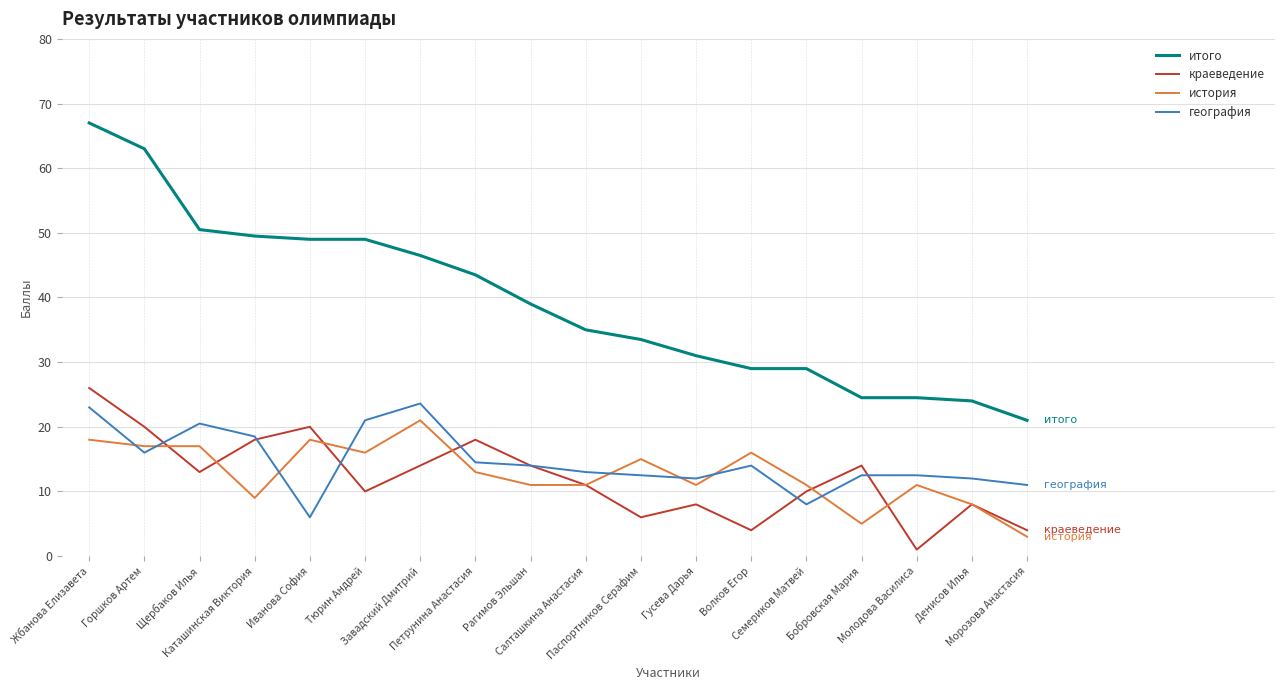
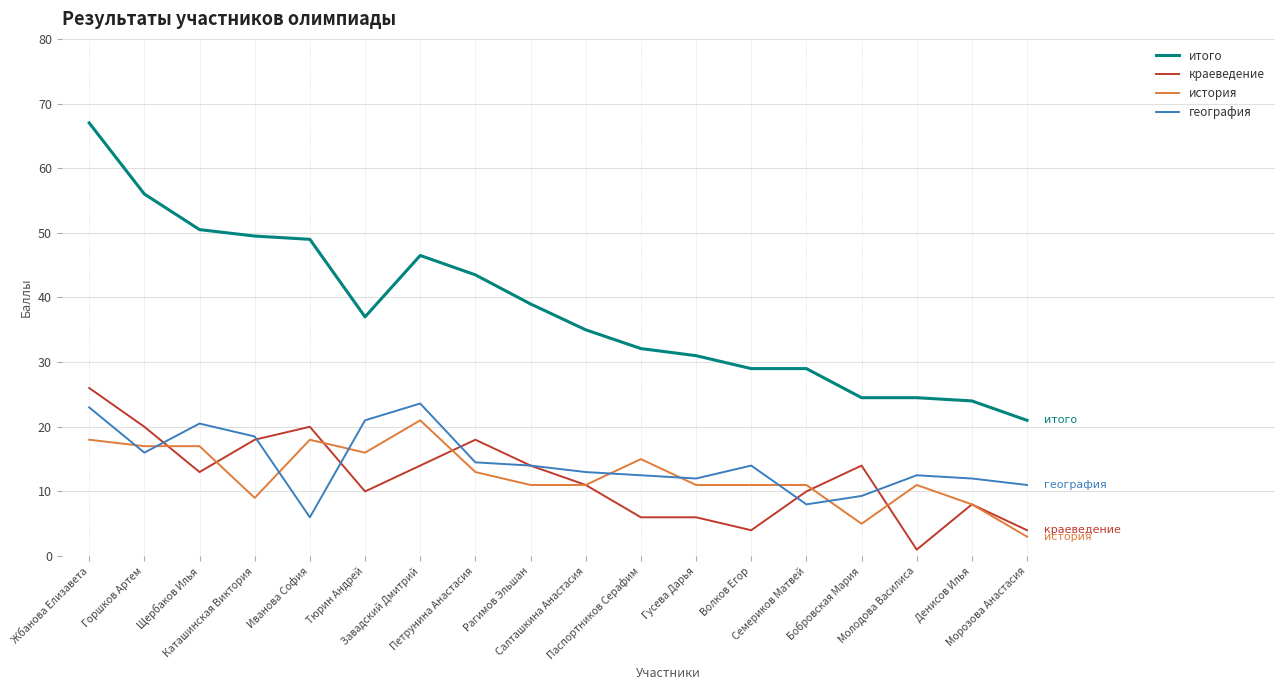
  {
    "итого": {
      "Жбанова Елизавета": 67,
-     "Горшков Артем": 63,
+     "Горшков Артем": 56,
      "Щербаков Илья": 51,
      "Каташинская Виктория": 50,
      "Иванова София": 49,
-     "Тюрин Андрей": 49,
+     "Тюрин Андрей": 37,
      "Завадский Дмитрий": 47,
      "Петрунина Анастасия": 44,
      "Рагимов Эльшан": 39,
      "Салташкина Анастасия": 35,
-     "Паспортников Серафим": 34,
+     "Паспортников Серафим": 32,
      "Гусева Дарья": 31,
      "Волков Егор": 29,
      "Семериков Матвей": 29,
      "Бобровская Мария": 25,
      "Молодова Василиса": 25,
      "Денисов Илья": 24,
      "Морозова Анастасия": 21
    },
    "краеведение": {
      "Жбанова Елизавета": 26,
      "Горшков Артем": 20,
      "Щербаков Илья": 13,
      "Каташинская Виктория": 18,
      "Иванова София": 20,
      "Тюрин Андрей": 10,
      "Завадский Дмитрий": 14,
      "Петрунина Анастасия": 18,
      "Паспортников Серафим": 6,
-     "Гусева Дарья": 8,
+     "Гусева Дарья": 6,
      "Волков Егор": 4,
      "Семериков Матвей": 10,
      "Бобровская Мария": 14,
      "Молодова Василиса": 1,
      "Морозова Анастасия": 4
    },
    "история": {
      "Жбанова Елизавета": 18,
      "Горшков Артем": 17,
      "Щербаков Илья": 17,
      "Каташинская Виктория": 9,
      "Иванова София": 18,
      "Тюрин Андрей": 16,
      "Завадский Дмитрий": 21,
      "Петрунина Анастасия": 13,
      "Рагимов Эльшан": 11,
      "Паспортников Серафим": 15,
      "Гусева Дарья": 11,
-     "Волков Егор": 16,
+     "Волков Егор": 11,
      "Семериков Матвей": 11,
      "Бобровская Мария": 5,
      "Молодова Василиса": 11,
      "Морозова Анастасия": 3
    },
    "география": {
      "Жбанова Елизавета": 23,
      "Горшков Артем": 16,
      "Щербаков Илья": 21,
      "Каташинская Виктория": 19,
      "Иванова София": 6,
      "Тюрин Андрей": 21,
      "Завадский Дмитрий": 24,
      "Петрунина Анастасия": 15,
      "Салташкина Анастасия": 13,
      "Паспортников Серафим": 13,
      "Гусева Дарья": 12,
      "Волков Егор": 14,
      "Семериков Матвей": 8,
-     "Бобровская Мария": 13,
+     "Бобровская Мария": 9,
      "Молодова Василиса": 13,
      "Денисов Илья": 12,
      "Морозова Анастасия": 11
    }
  }
